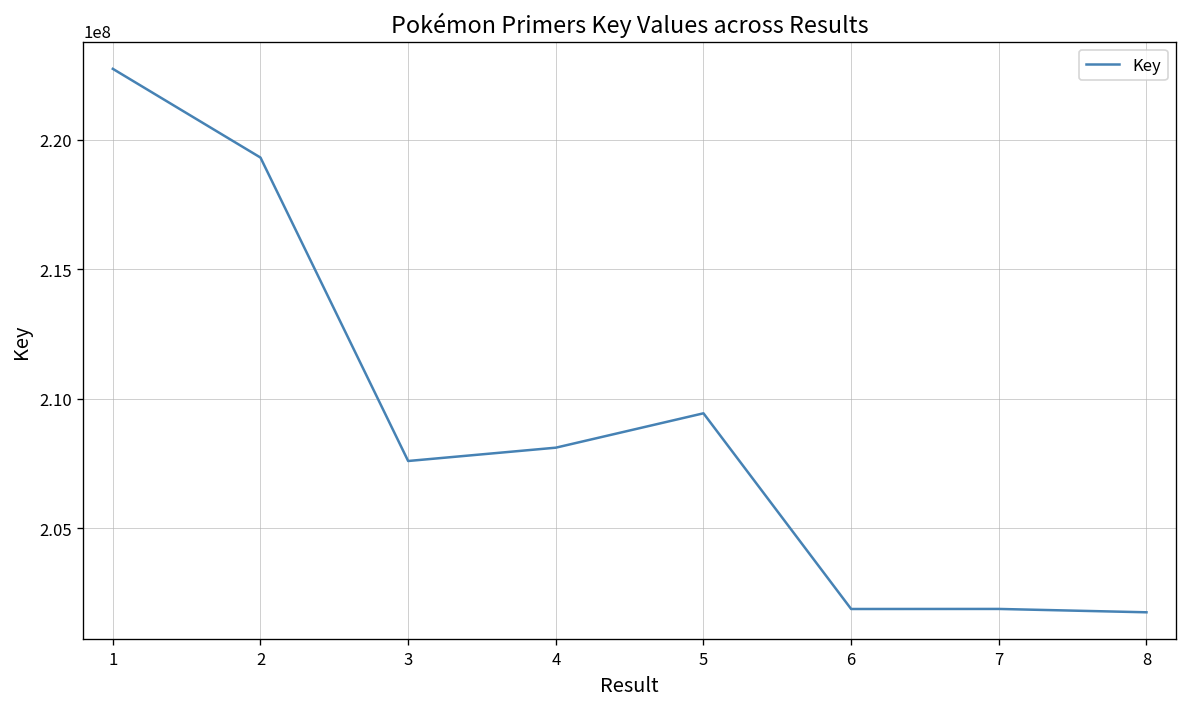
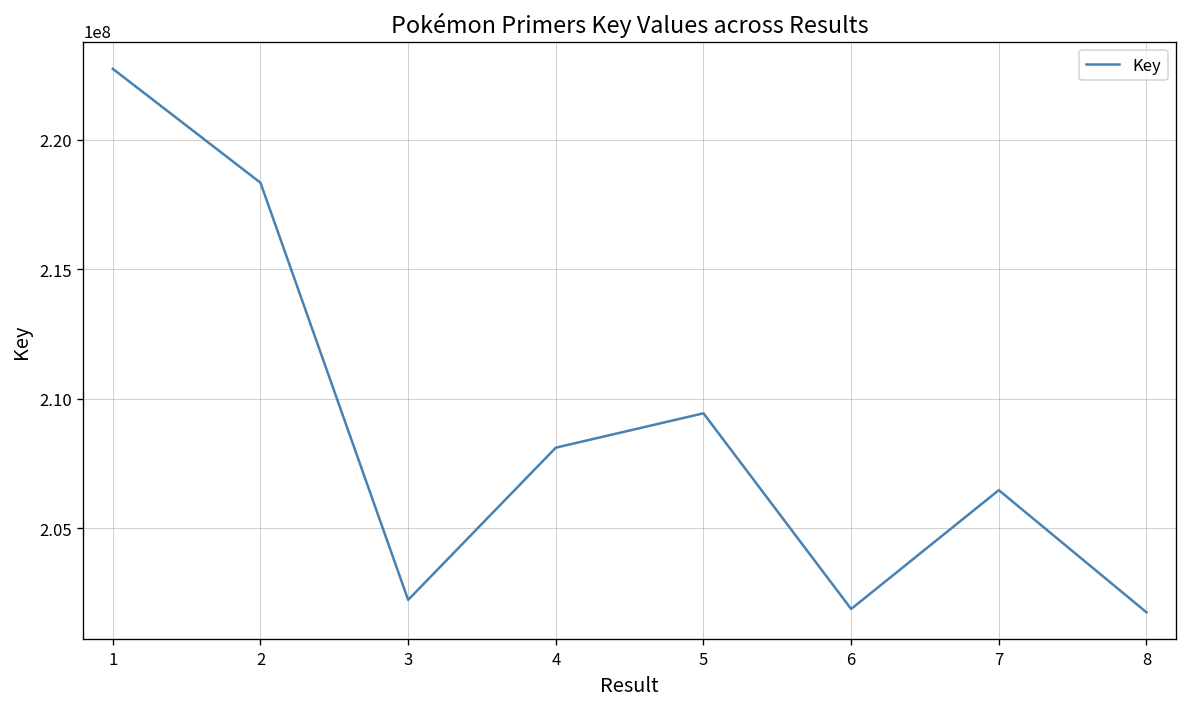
  {
    "1": 222700000,
-   "2": 219300000,
-   "3": 207600000,
+   "2": 218300000,
+   "3": 202200000,
    "4": 208100000,
    "5": 209400000,
    "6": 201900000,
-   "7": 201900000,
+   "7": 206500000,
    "8": 201800000
  }
